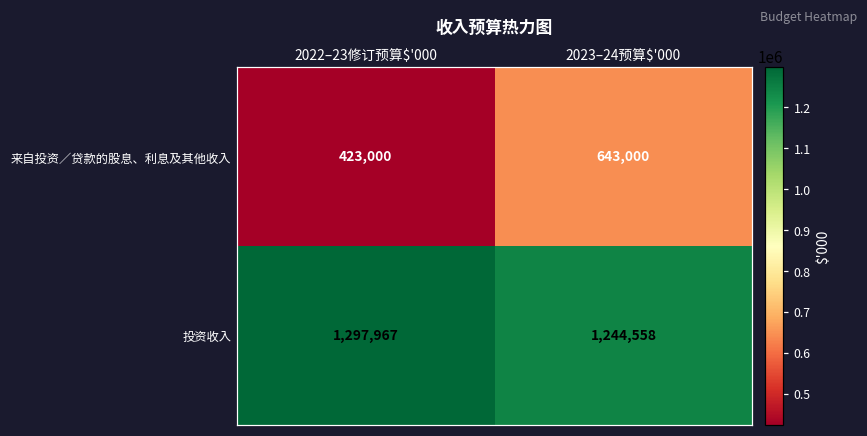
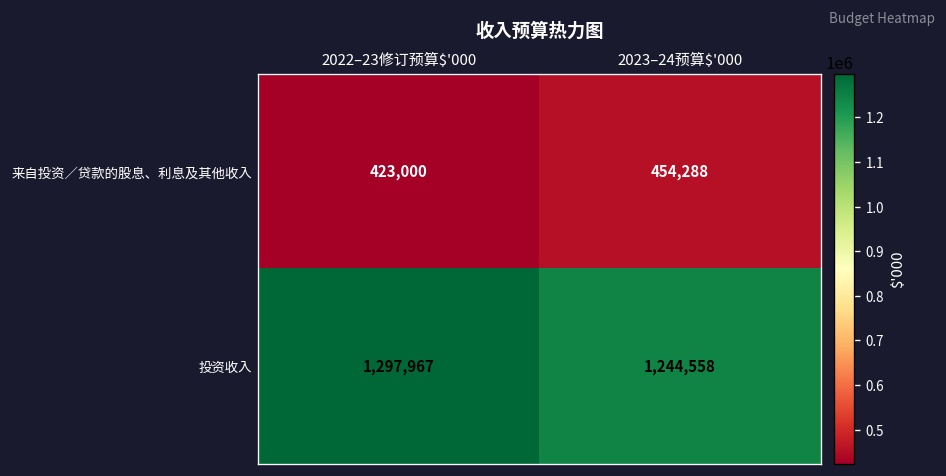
  {
    "来自投资／贷款的股息、利息及其他收入": {
      "2022–23修订预算$'000": "423,000",
-     "2023–24预算$'000": "643,000"
+     "2023–24预算$'000": "454,288"
    },
    "投资收入": {
      "2022–23修订预算$'000": "1,297,967",
      "2023–24预算$'000": "1,244,558"
    }
  }
